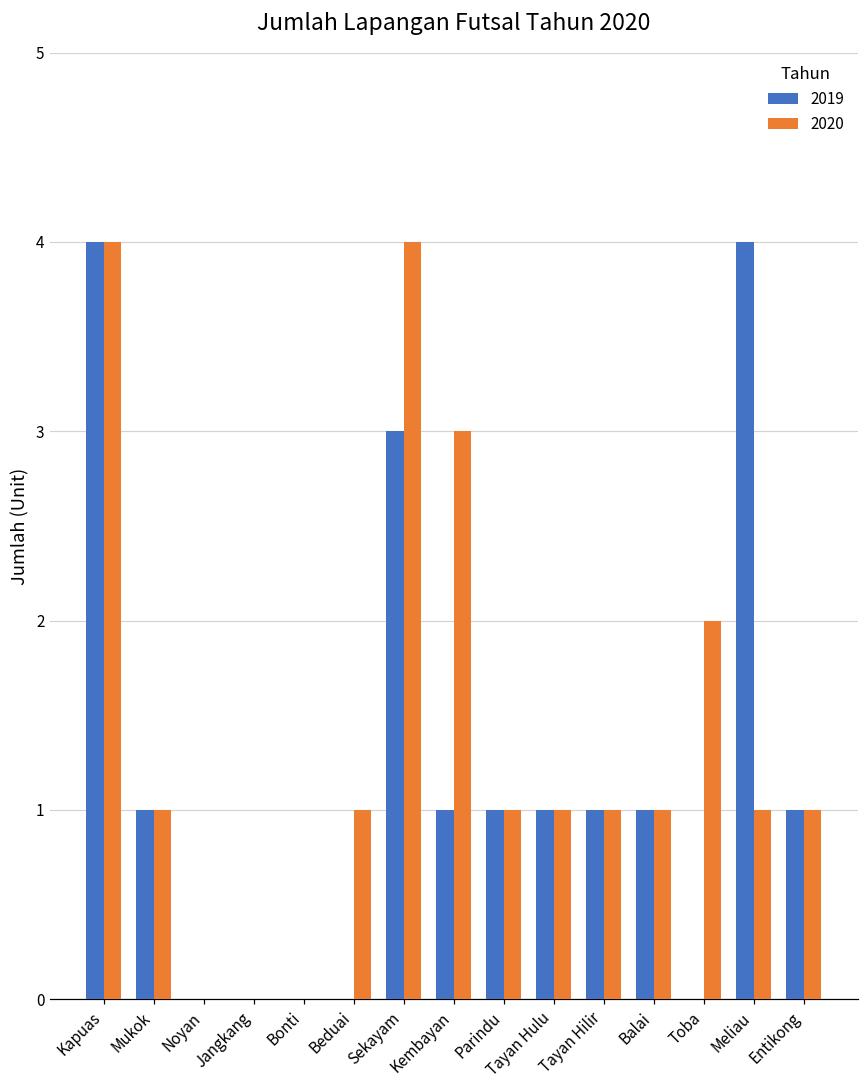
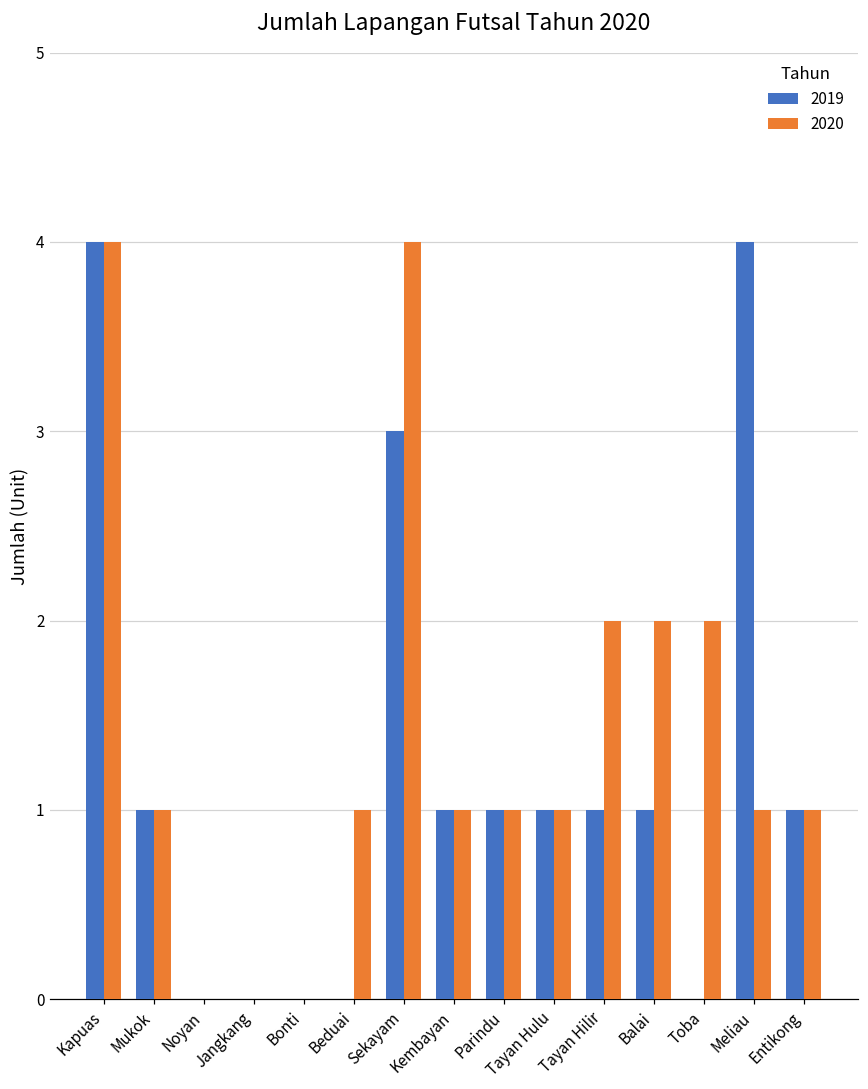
  {
    "2019": {
      "Kapuas": 4,
      "Mukok": 1,
      "Noyan": 0,
      "Jangkang": 0,
      "Bonti": 0,
      "Beduai": 0,
      "Sekayam": 3,
      "Kembayan": 1,
      "Parindu": 1,
      "Tayan Hulu": 1,
      "Tayan Hilir": 1,
      "Balai": 1,
      "Toba": 0,
      "Meliau": 4,
      "Entikong": 1
    },
    "2020": {
      "Kapuas": 4,
      "Mukok": 1,
      "Noyan": 0,
      "Jangkang": 0,
      "Bonti": 0,
      "Beduai": 1,
      "Sekayam": 4,
-     "Kembayan": 3,
+     "Kembayan": 1,
      "Parindu": 1,
      "Tayan Hulu": 1,
-     "Tayan Hilir": 1,
-     "Balai": 1,
+     "Tayan Hilir": 2,
+     "Balai": 2,
      "Toba": 2,
      "Meliau": 1,
      "Entikong": 1
    }
  }
